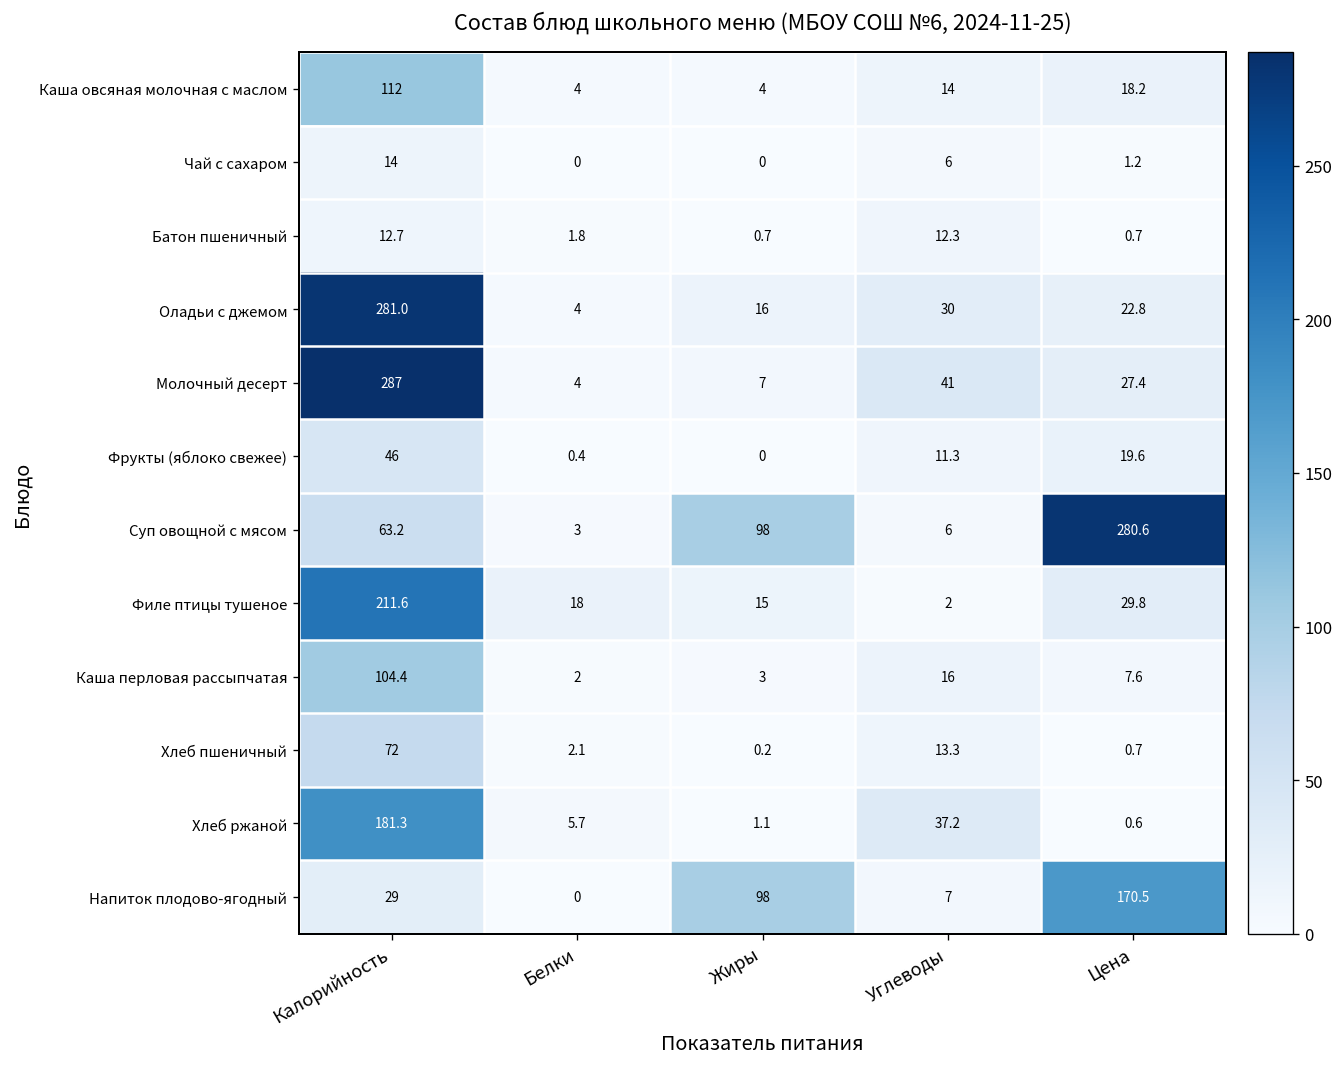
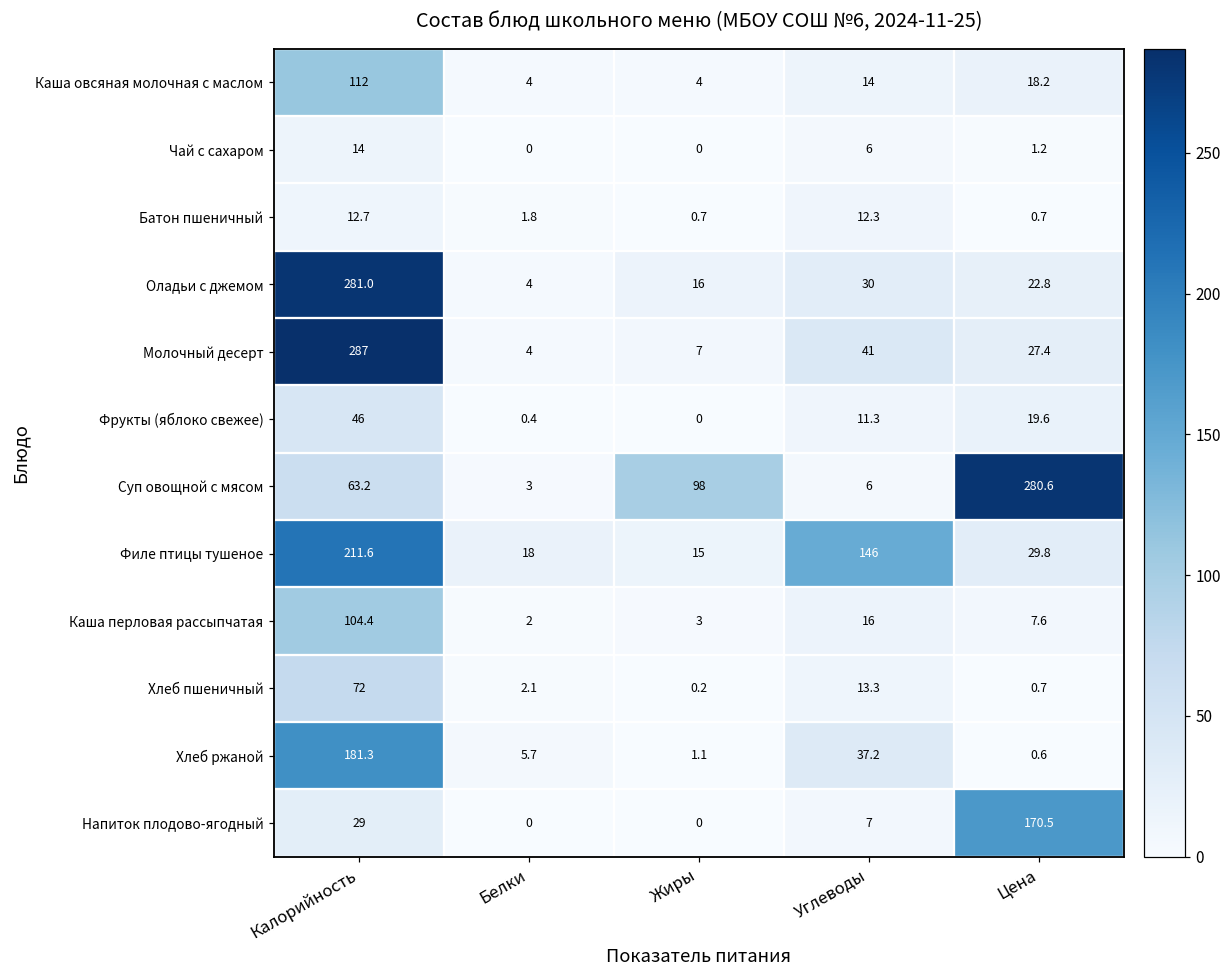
  {
    "Каша овсяная молочная с маслом": {
      "Калорийность": 112,
      "Белки": 4,
      "Жиры": 4,
      "Углеводы": 14,
      "Цена": 18.2
    },
    "Чай с сахаром": {
      "Калорийность": 14,
      "Белки": 0,
      "Жиры": 0,
      "Углеводы": 6,
      "Цена": 1.2
    },
    "Батон пшеничный": {
      "Калорийность": 12.7,
      "Белки": 1.8,
      "Жиры": 0.7,
      "Углеводы": 12.3,
      "Цена": 0.7
    },
    "Оладьи с джемом": {
      "Калорийность": 281.0,
      "Белки": 4,
      "Жиры": 16,
      "Углеводы": 30,
      "Цена": 22.8
    },
    "Молочный десерт": {
      "Калорийность": 287,
      "Белки": 4,
      "Жиры": 7,
      "Углеводы": 41,
      "Цена": 27.4
    },
    "Фрукты (яблоко свежее)": {
      "Калорийность": 46,
      "Белки": 0.4,
      "Жиры": 0,
      "Углеводы": 11.3,
      "Цена": 19.6
    },
    "Суп овощной с мясом": {
      "Калорийность": 63.2,
      "Белки": 3,
      "Жиры": 98,
      "Углеводы": 6,
      "Цена": 280.6
    },
    "Филе птицы тушеное": {
      "Калорийность": 211.6,
      "Белки": 18,
      "Жиры": 15,
-     "Углеводы": 2,
+     "Углеводы": 146,
      "Цена": 29.8
    },
    "Каша перловая рассыпчатая": {
      "Калорийность": 104.4,
      "Белки": 2,
      "Жиры": 3,
      "Углеводы": 16,
      "Цена": 7.6
    },
    "Хлеб пшеничный": {
      "Калорийность": 72,
      "Белки": 2.1,
      "Жиры": 0.2,
      "Углеводы": 13.3,
      "Цена": 0.7
    },
    "Хлеб ржаной": {
      "Калорийность": 181.3,
      "Белки": 5.7,
      "Жиры": 1.1,
      "Углеводы": 37.2,
      "Цена": 0.6
    },
    "Напиток плодово-ягодный": {
      "Калорийность": 29,
      "Белки": 0,
-     "Жиры": 98,
+     "Жиры": 0,
      "Углеводы": 7,
      "Цена": 170.5
    }
  }
